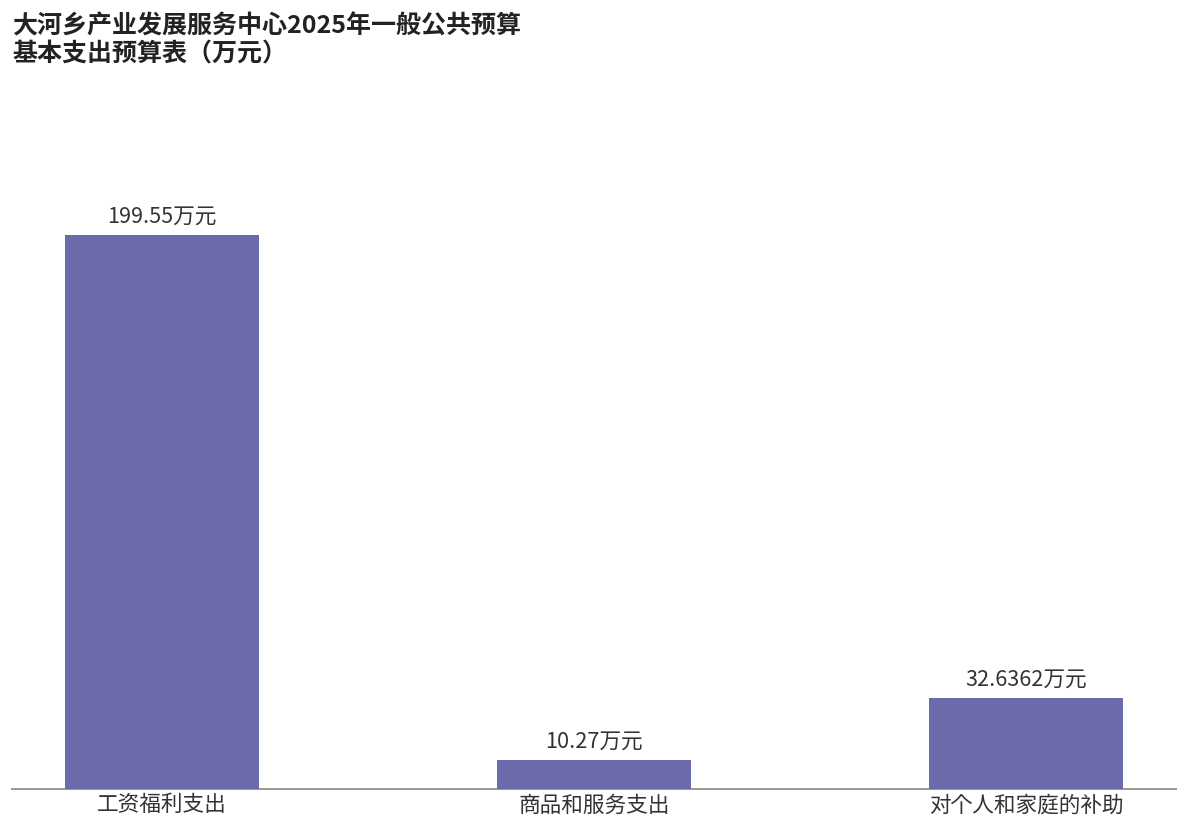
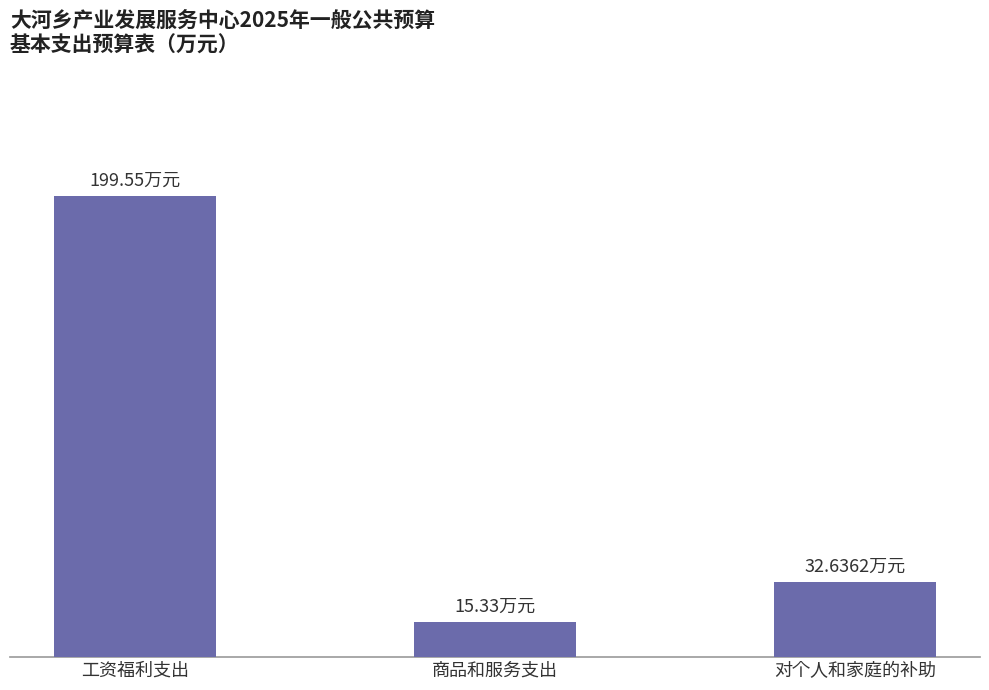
  {
    "工资福利支出": 199.55,
-   "商品和服务支出": 10.27,
+   "商品和服务支出": 15.33,
    "对个人和家庭的补助": 32.6362
  }
